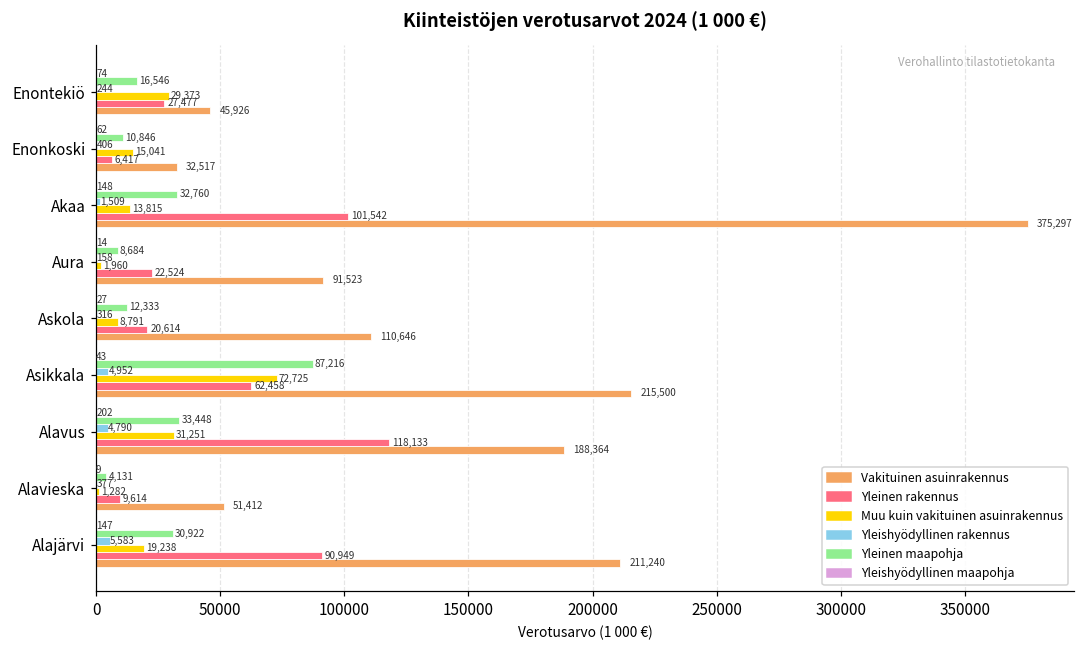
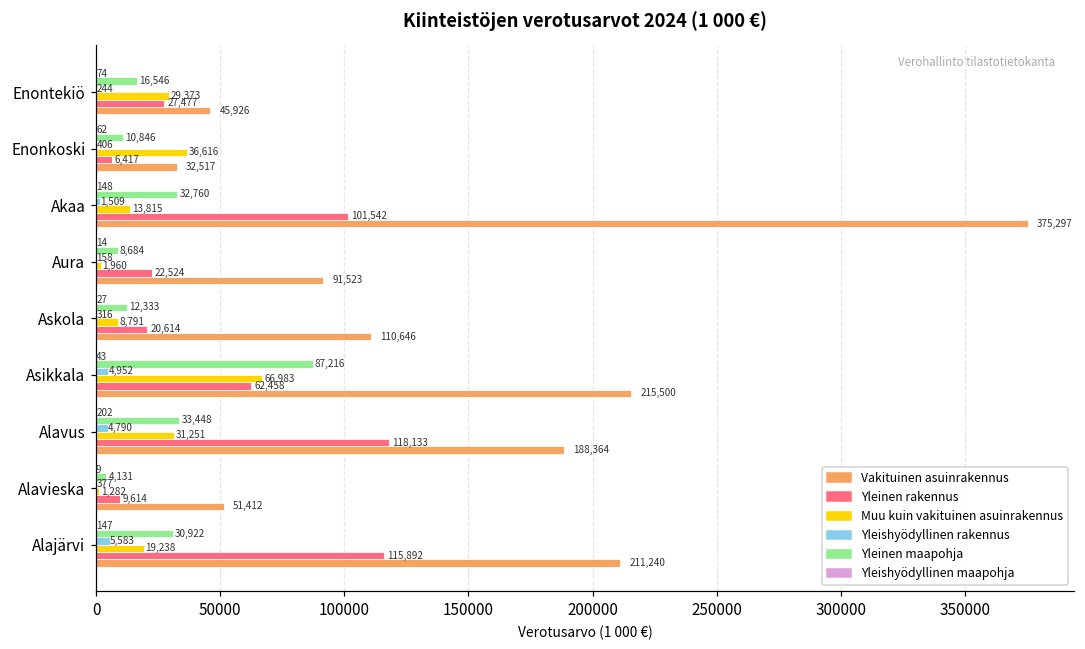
  {
    "Vakituinen asuinrakennus": {
      "Enontekiö": "45,926",
      "Enonkoski": "32,517",
      "Akaa": "375,297",
      "Aura": "91,523",
      "Askola": "110,646",
      "Asikkala": "215,500",
      "Alavus": "188,364",
      "Alavieska": "51,412",
      "Alajärvi": "211,240"
    },
    "Yleinen rakennus": {
      "Enonkoski": "6,417",
      "Akaa": "101,542",
      "Aura": "22,524",
      "Askola": "20,614",
      "Asikkala": "62,458",
      "Alavus": "118,133",
      "Alavieska": "9,614",
-     "Alajärvi": "90,949"
+     "Alajärvi": "115,892"
    },
    "Muu kuin vakituinen asuinrakennus": {
-     "Enonkoski": "15,041",
+     "Enonkoski": "36,616",
      "Akaa": "13,815",
      "Aura": "1,960",
      "Askola": "8,791",
-     "Asikkala": "72,725",
+     "Asikkala": "66,983",
      "Alavus": "31,251",
      "Alavieska": "1,282",
      "Alajärvi": "19,238"
    },
    "Yleishyödyllinen rakennus": {
      "Enontekiö": "244",
      "Enonkoski": "406",
      "Akaa": "1,509",
      "Askola": "316",
      "Asikkala": "4,952",
      "Alavus": "4,790",
      "Alajärvi": "5,583"
    },
    "Yleinen maapohja": {
      "Enontekiö": "16,546",
      "Enonkoski": "10,846",
      "Akaa": "32,760",
      "Aura": "8,684",
      "Askola": "12,333",
      "Asikkala": "87,216",
      "Alavus": "33,448",
      "Alavieska": "4,131",
      "Alajärvi": "30,922"
    },
    "Yleishyödyllinen maapohja": {
      "Enontekiö": "74",
      "Enonkoski": "62",
      "Akaa": "148",
      "Aura": "14",
      "Askola": "27",
      "Asikkala": "43",
      "Alavus": "202",
      "Alavieska": "9",
      "Alajärvi": "147"
    }
  }
